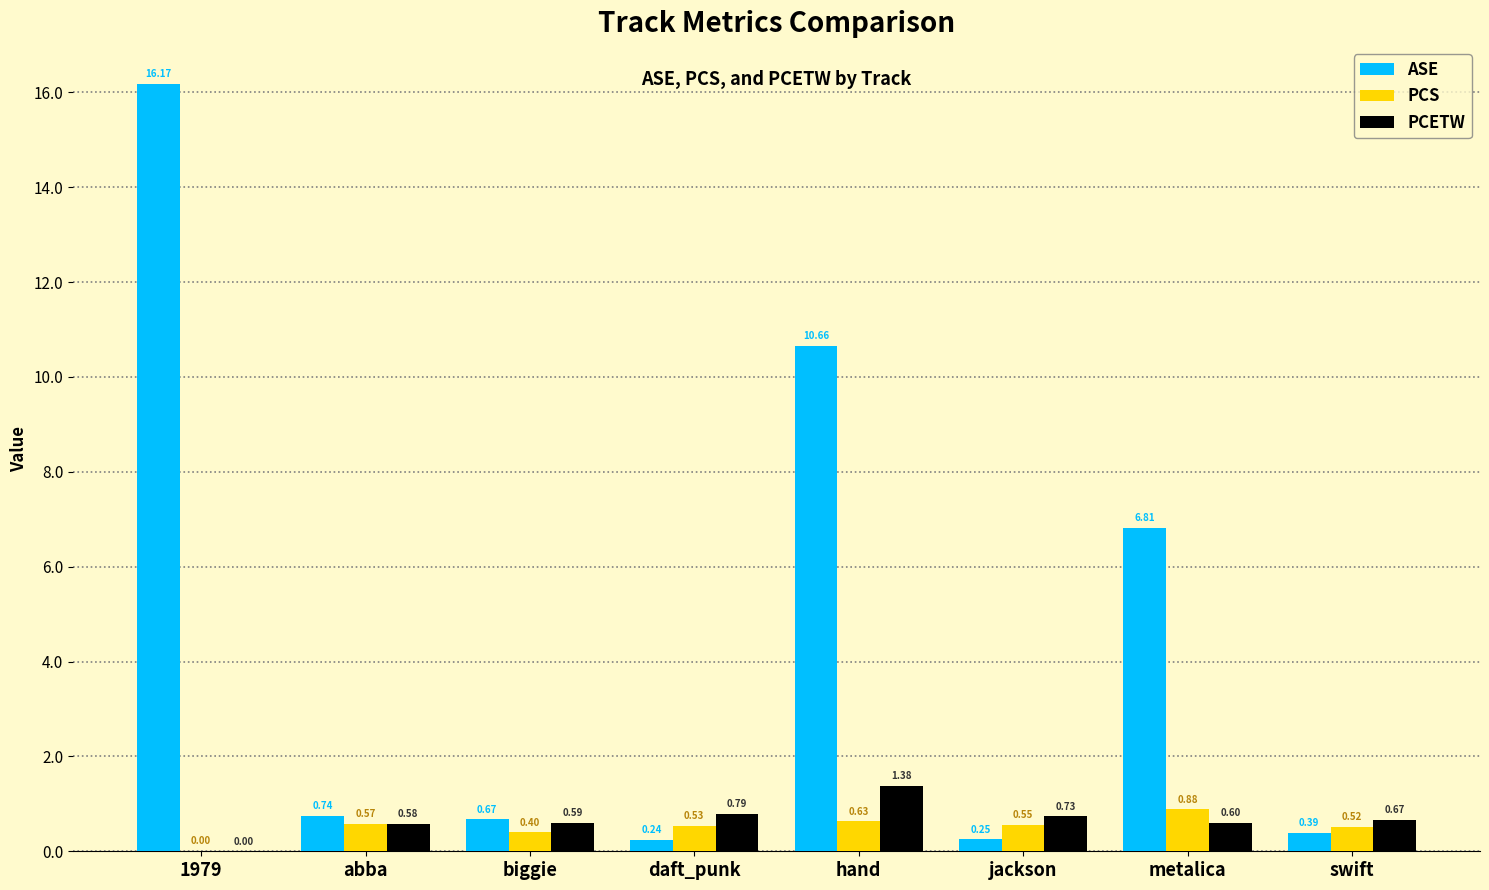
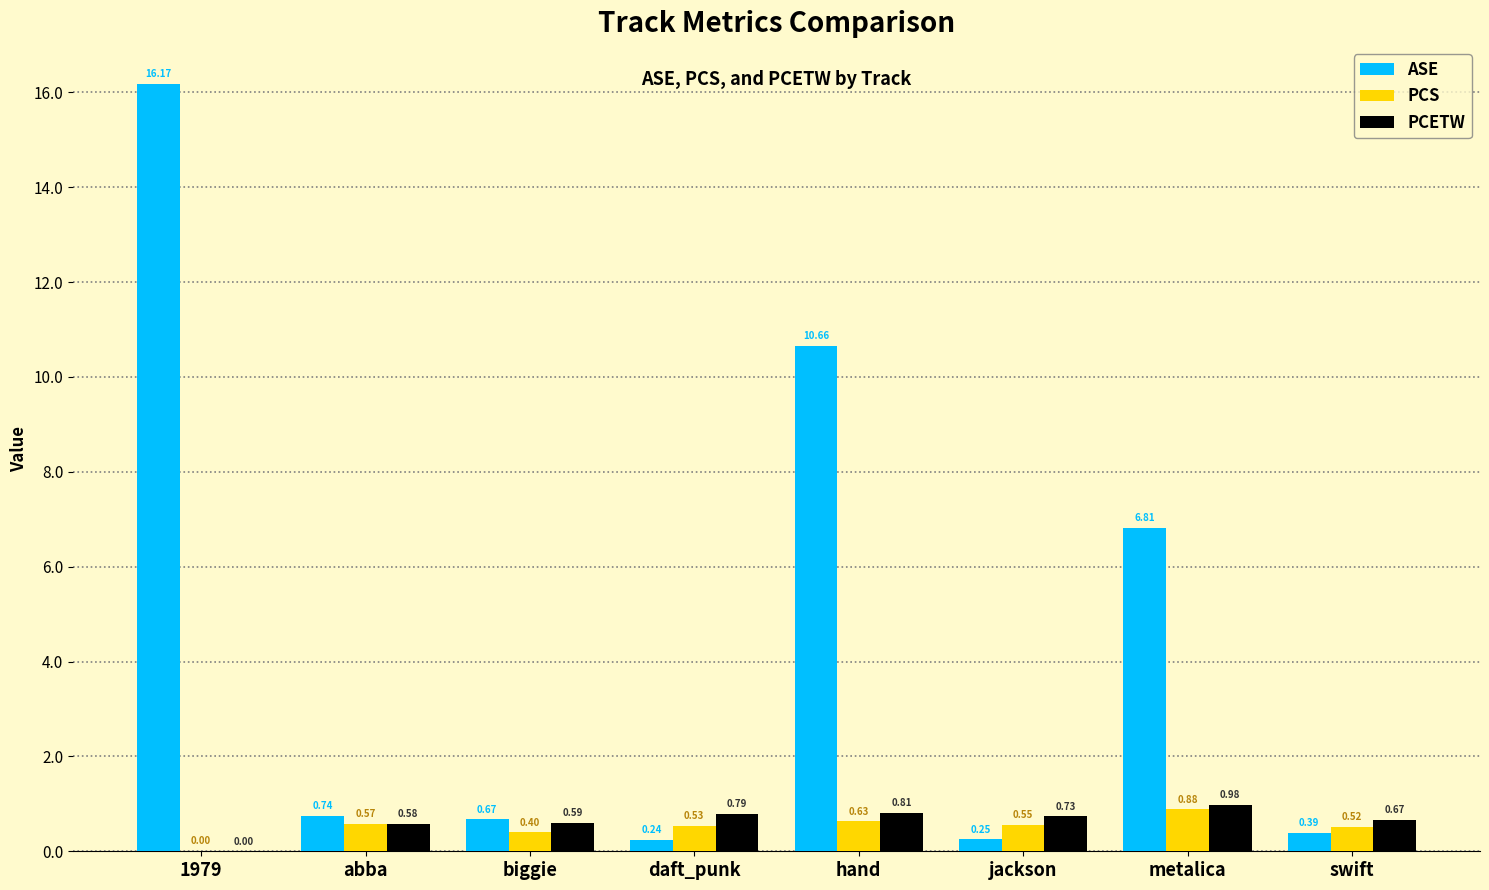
  {
    "ASE": {
      "1979": 16.17,
      "abba": 0.74,
      "biggie": 0.67,
      "daft_punk": 0.24,
      "hand": 10.66,
      "jackson": 0.25,
      "metalica": 6.81,
      "swift": 0.39
    },
    "PCS": {
      "1979": 0.00,
      "abba": 0.57,
      "biggie": 0.40,
      "daft_punk": 0.53,
      "hand": 0.63,
      "jackson": 0.55,
      "metalica": 0.88,
      "swift": 0.52
    },
    "PCETW": {
      "1979": 0.00,
      "abba": 0.58,
      "biggie": 0.59,
      "daft_punk": 0.79,
-     "hand": 1.38,
+     "hand": 0.81,
      "jackson": 0.73,
-     "metalica": 0.60,
+     "metalica": 0.98,
      "swift": 0.67
    }
  }
